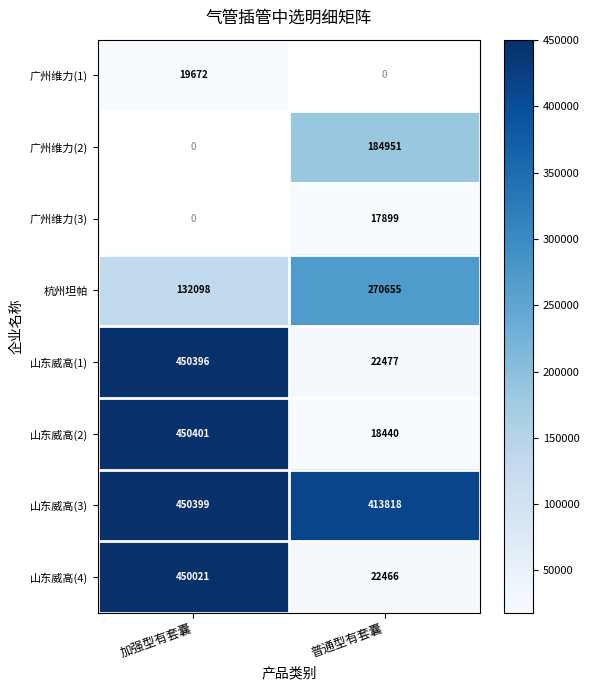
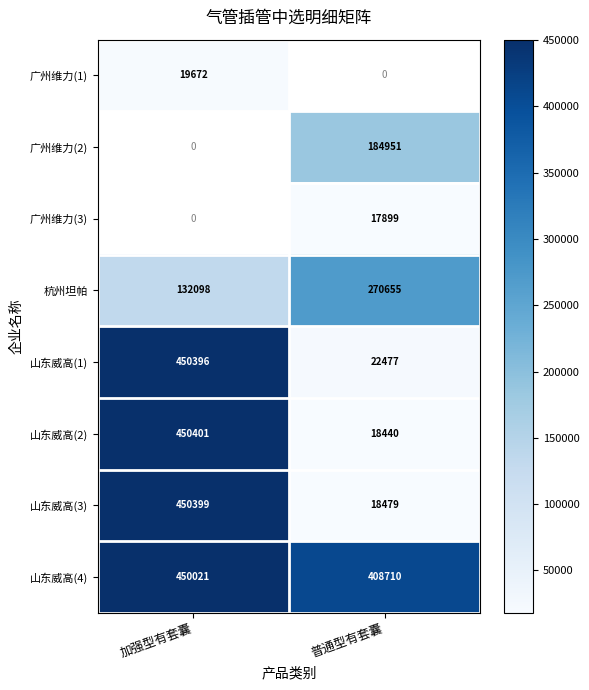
  {
    "广州维力(1)": {
      "加强型有套囊": 19672
    },
    "广州维力(2)": {
      "普通型有套囊": 184951
    },
    "广州维力(3)": {
      "普通型有套囊": 17899
    },
    "杭州坦帕": {
      "加强型有套囊": 132098,
      "普通型有套囊": 270655
    },
    "山东威高(1)": {
      "加强型有套囊": 450396,
      "普通型有套囊": 22477
    },
    "山东威高(2)": {
      "加强型有套囊": 450401,
      "普通型有套囊": 18440
    },
    "山东威高(3)": {
      "加强型有套囊": 450399,
-     "普通型有套囊": 413818
+     "普通型有套囊": 18479
    },
    "山东威高(4)": {
      "加强型有套囊": 450021,
-     "普通型有套囊": 22466
+     "普通型有套囊": 408710
    }
  }
